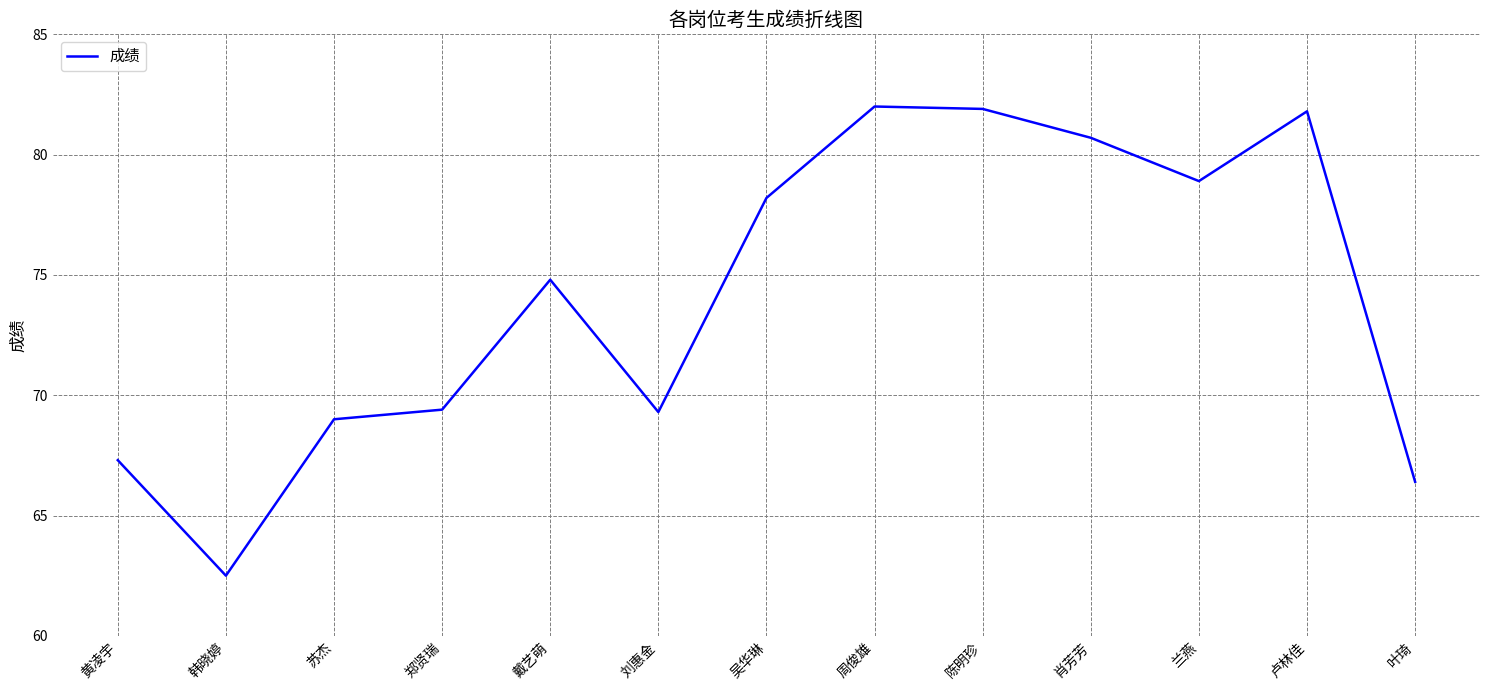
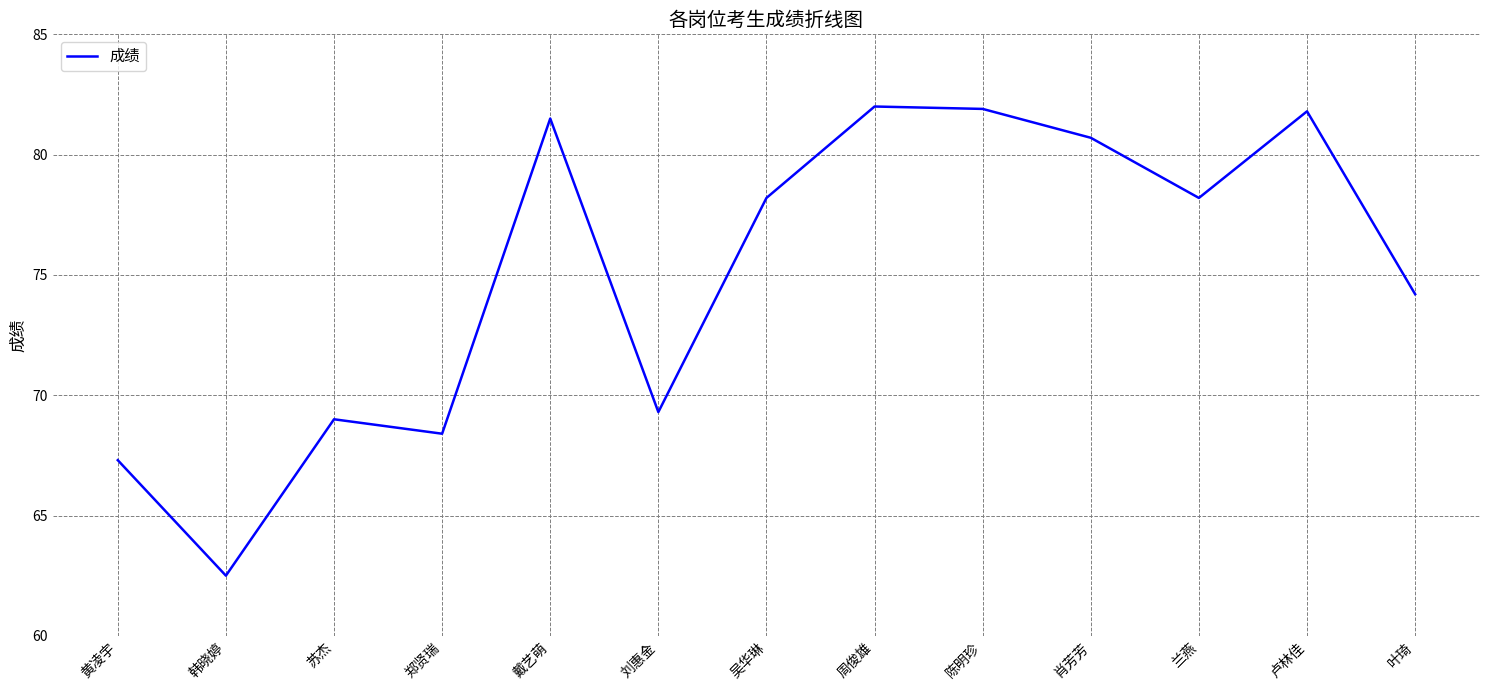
  {
    "黄凌宇": 67.3,
    "韩晓婷": 62.5,
    "苏杰": 69.0,
-   "郑贤瑞": 69.4,
-   "戴艺萌": 74.8,
+   "郑贤瑞": 68.4,
+   "戴艺萌": 81.5,
    "刘惠金": 69.3,
    "吴华琳": 78.2,
    "周俊雄": 82.0,
    "陈明珍": 81.9,
    "肖芳芳": 80.7,
-   "兰燕": 78.9,
+   "兰燕": 78.2,
    "卢林佳": 81.8,
-   "叶琦": 66.4
+   "叶琦": 74.2
  }
